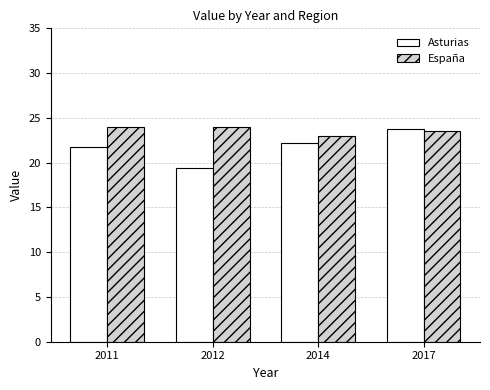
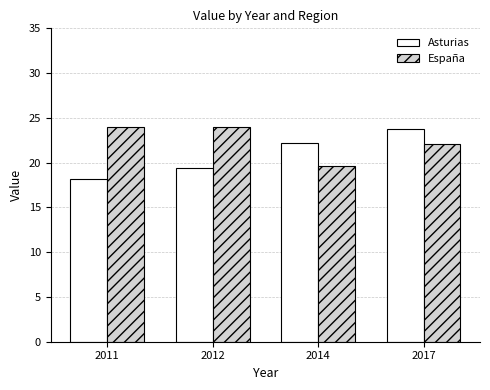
  {
    "Asturias": {
-     "2011": 22,
+     "2011": 18,
      "2012": 19,
      "2014": 22,
      "2017": 24
    },
    "España": {
      "2011": 24,
      "2012": 24,
-     "2014": 23,
-     "2017": 24
+     "2014": 20,
+     "2017": 22
    }
  }
